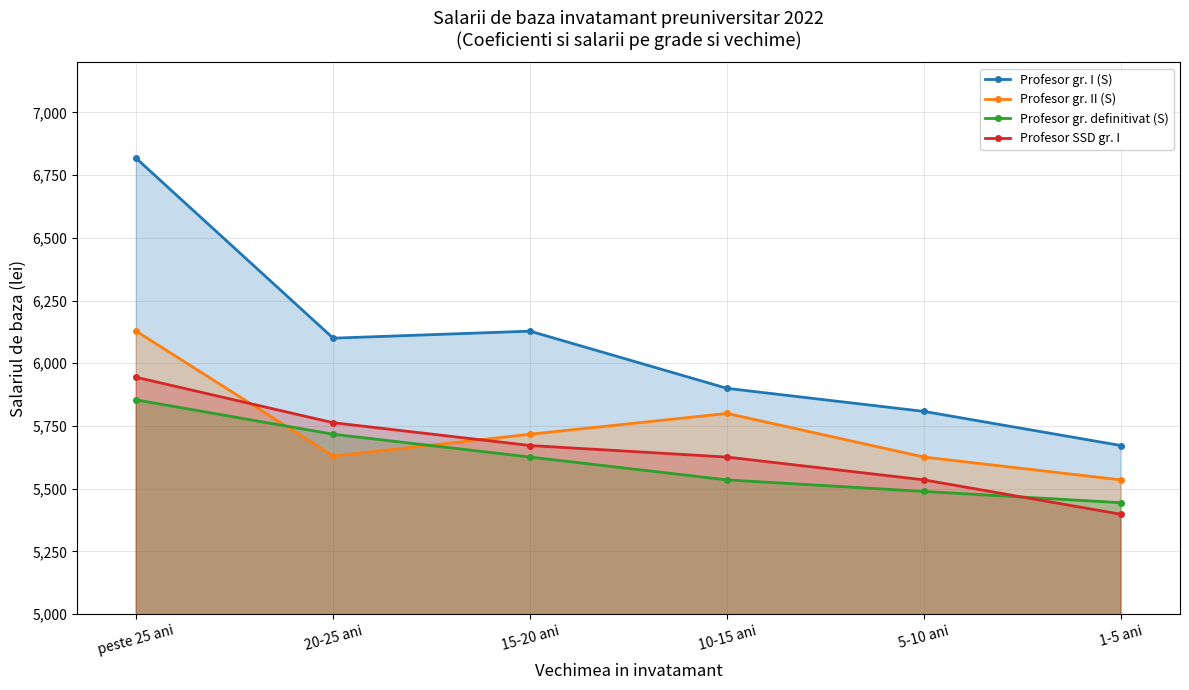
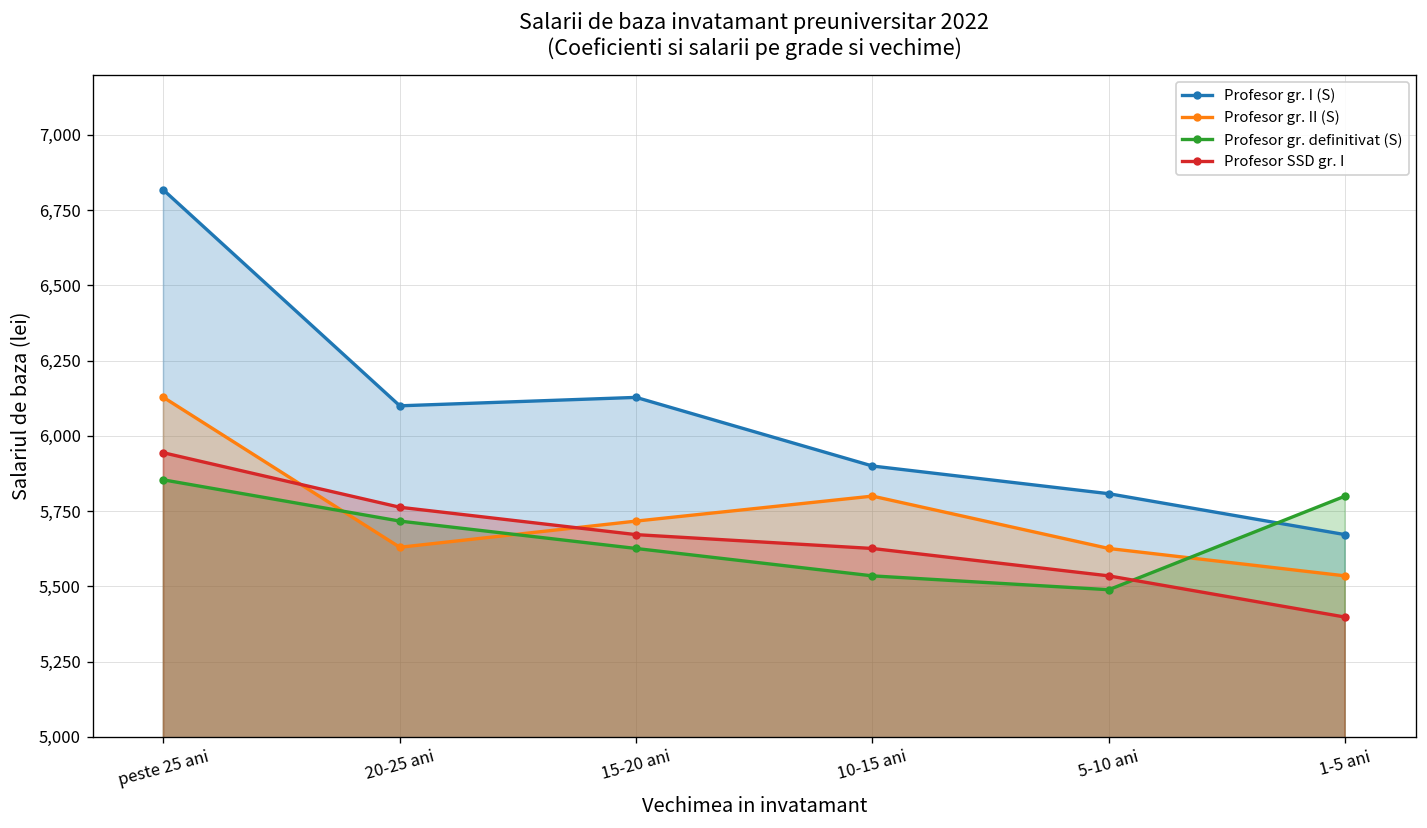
  {
    "Profesor gr. I (S)": {
      "peste 25 ani": "6,820",
      "20-25 ani": "6,100",
      "15-20 ani": "6,130",
      "10-15 ani": "5,900",
      "5-10 ani": "5,810",
      "1-5 ani": "5,670"
    },
    "Profesor gr. II (S)": {
      "peste 25 ani": "6,130",
      "20-25 ani": "5,630",
      "15-20 ani": "5,720",
      "10-15 ani": "5,800",
      "5-10 ani": "5,630",
      "1-5 ani": "5,540"
    },
    "Profesor gr. definitivat (S)": {
      "peste 25 ani": "5,850",
      "20-25 ani": "5,720",
      "15-20 ani": "5,630",
      "10-15 ani": "5,540",
      "5-10 ani": "5,490",
-     "1-5 ani": "5,440"
+     "1-5 ani": "5,800"
    },
    "Profesor SSD gr. I": {
      "peste 25 ani": "5,940",
      "20-25 ani": "5,760",
      "15-20 ani": "5,670",
      "10-15 ani": "5,630",
      "5-10 ani": "5,540",
      "1-5 ani": "5,400"
    }
  }
